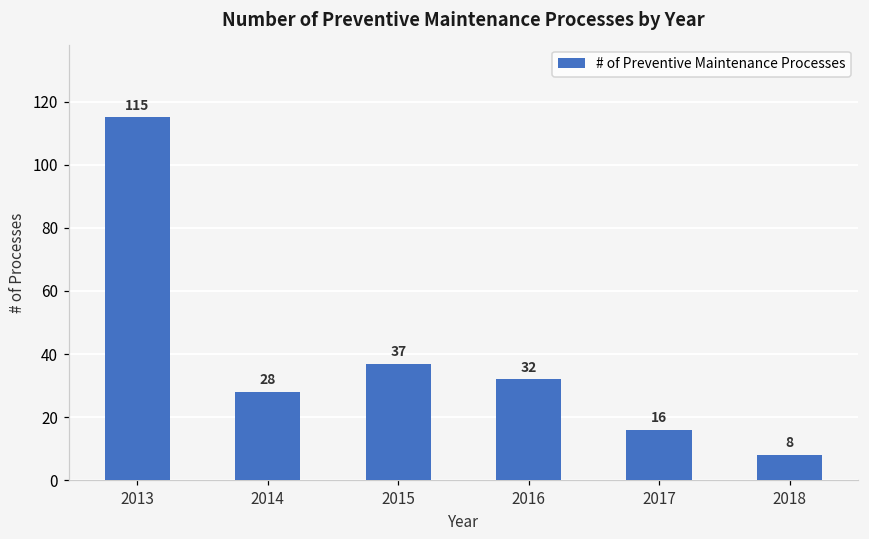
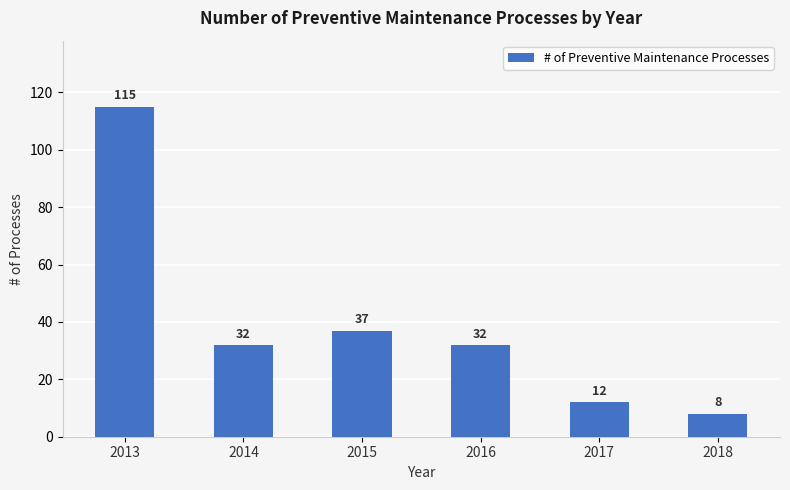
  {
    "2013": 115,
-   "2014": 28,
+   "2014": 32,
    "2015": 37,
    "2016": 32,
-   "2017": 16,
+   "2017": 12,
    "2018": 8
  }
